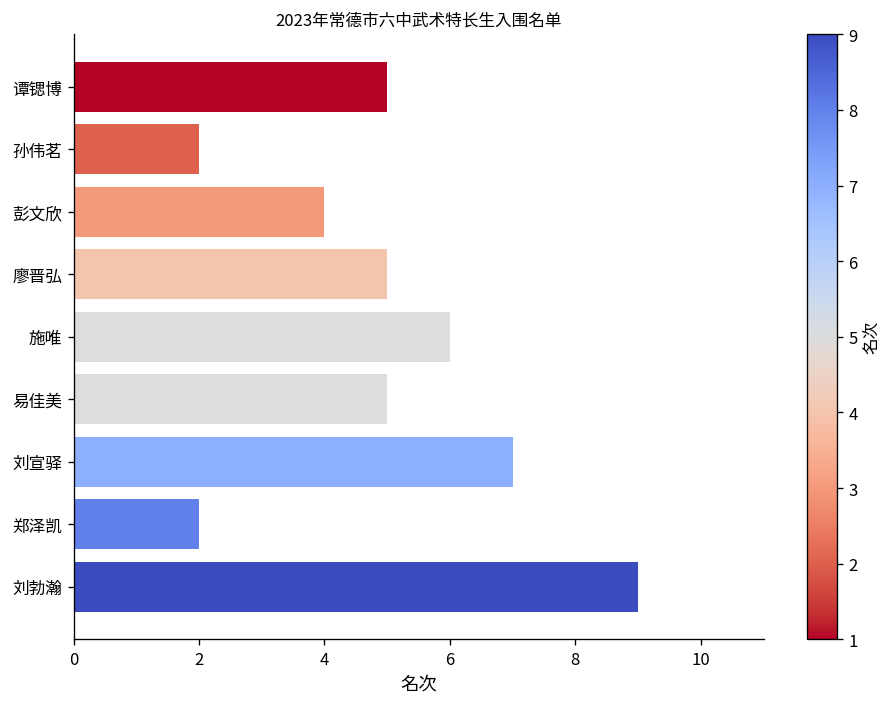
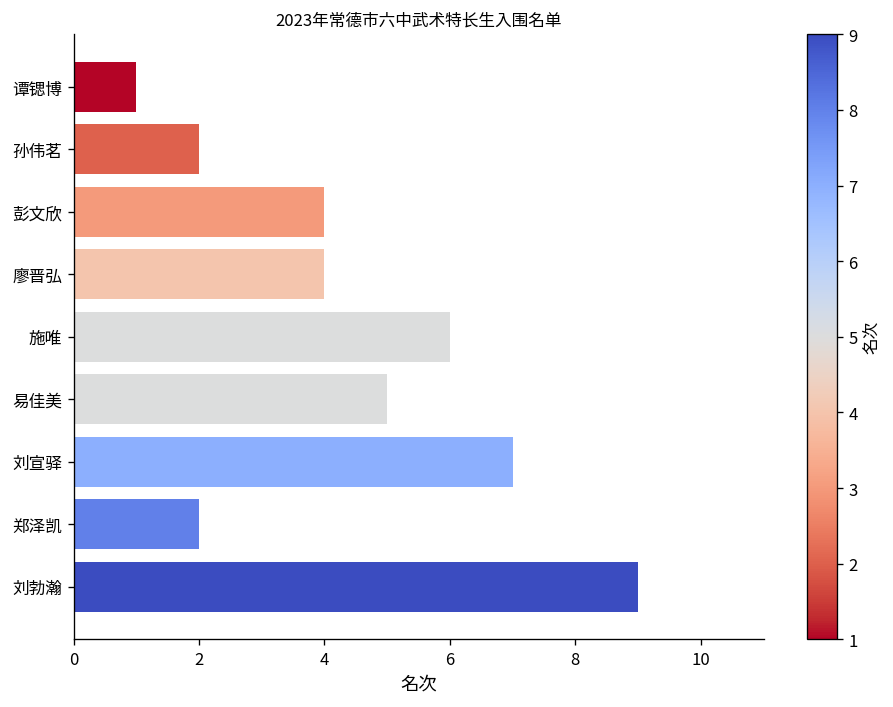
  {
-   "谭锶博": 5,
+   "谭锶博": 1,
    "孙伟茗": 2,
    "彭文欣": 4,
-   "廖晋弘": 5,
+   "廖晋弘": 4,
    "施唯": 6,
    "易佳美": 5,
    "刘宣驿": 7,
    "郑泽凯": 2,
    "刘勃瀚": 9
  }
